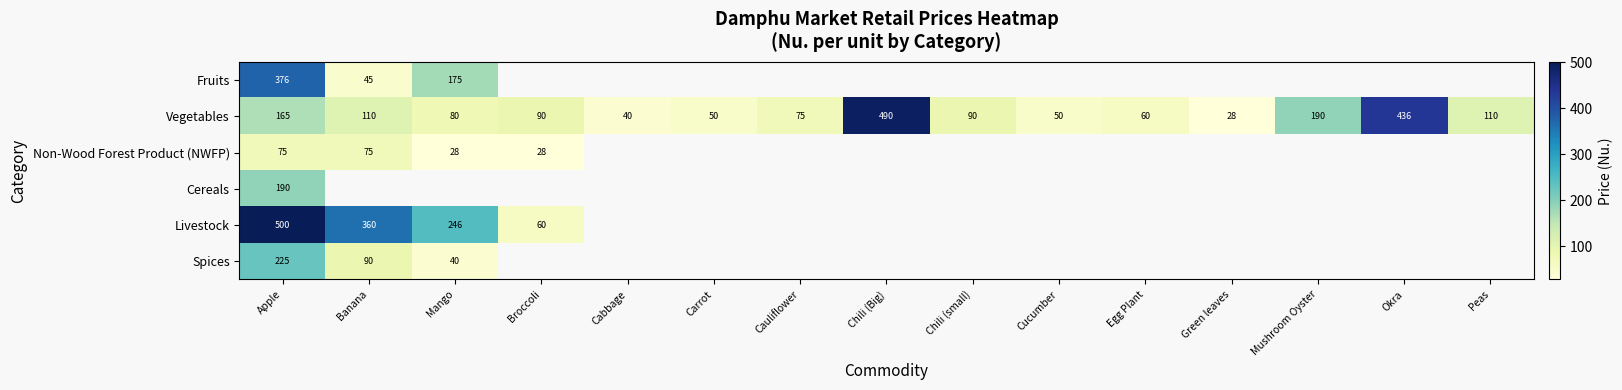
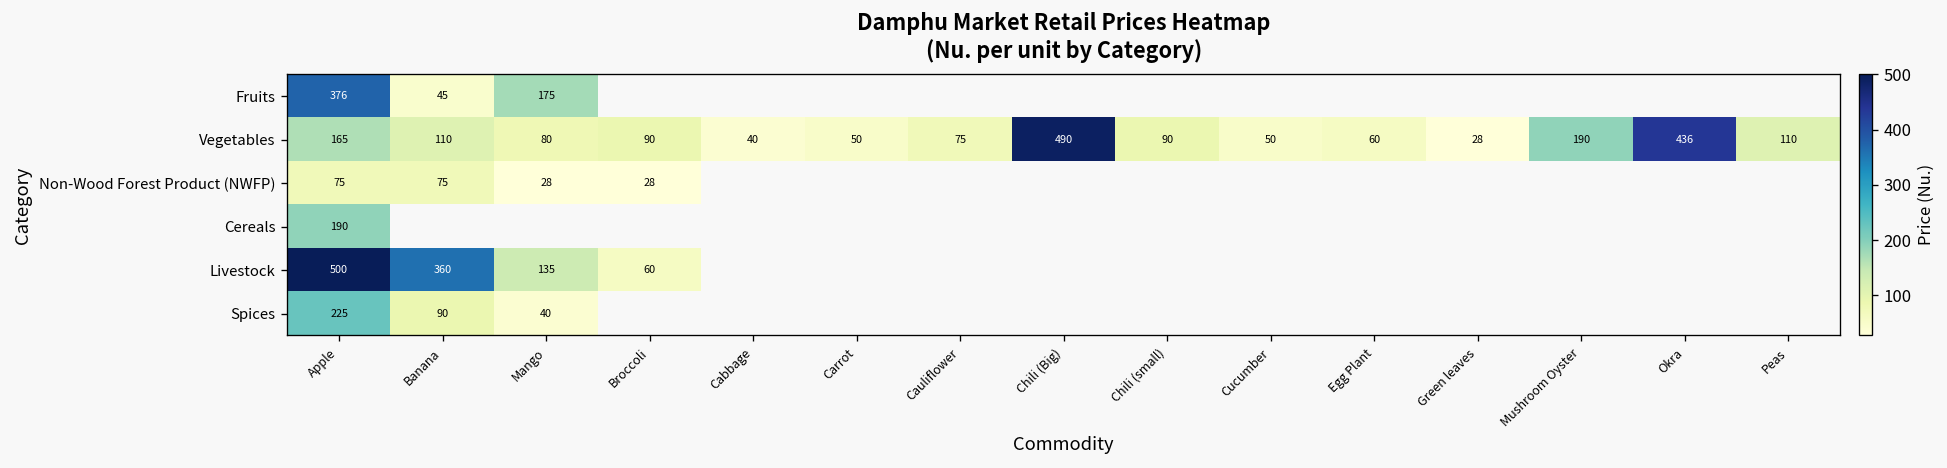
  {
    "Fruits": {
      "Apple": 376,
      "Banana": 45,
      "Mango": 175
    },
    "Vegetables": {
      "Apple": 165,
      "Banana": 110,
      "Mango": 80,
      "Broccoli": 90,
      "Cabbage": 40,
      "Carrot": 50,
      "Cauliflower": 75,
      "Chili (Big)": 490,
      "Chili (small)": 90,
      "Cucumber": 50,
      "Egg Plant": 60,
      "Green leaves": 28,
      "Mushroom Oyster": 190,
      "Okra": 436,
      "Peas": 110
    },
    "Non-Wood Forest Product (NWFP)": {
      "Apple": 75,
      "Banana": 75,
      "Mango": 28,
      "Broccoli": 28
    },
    "Cereals": {
      "Apple": 190
    },
    "Livestock": {
      "Apple": 500,
      "Banana": 360,
-     "Mango": 246,
+     "Mango": 135,
      "Broccoli": 60
    },
    "Spices": {
      "Apple": 225,
      "Banana": 90,
      "Mango": 40
    }
  }
